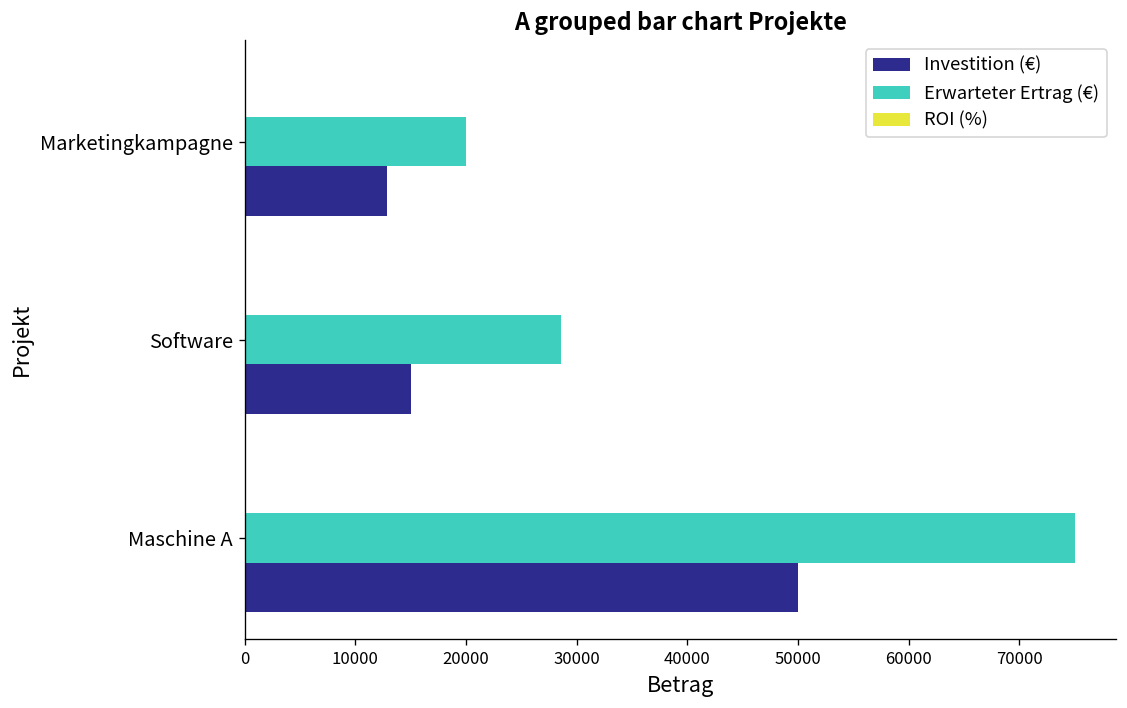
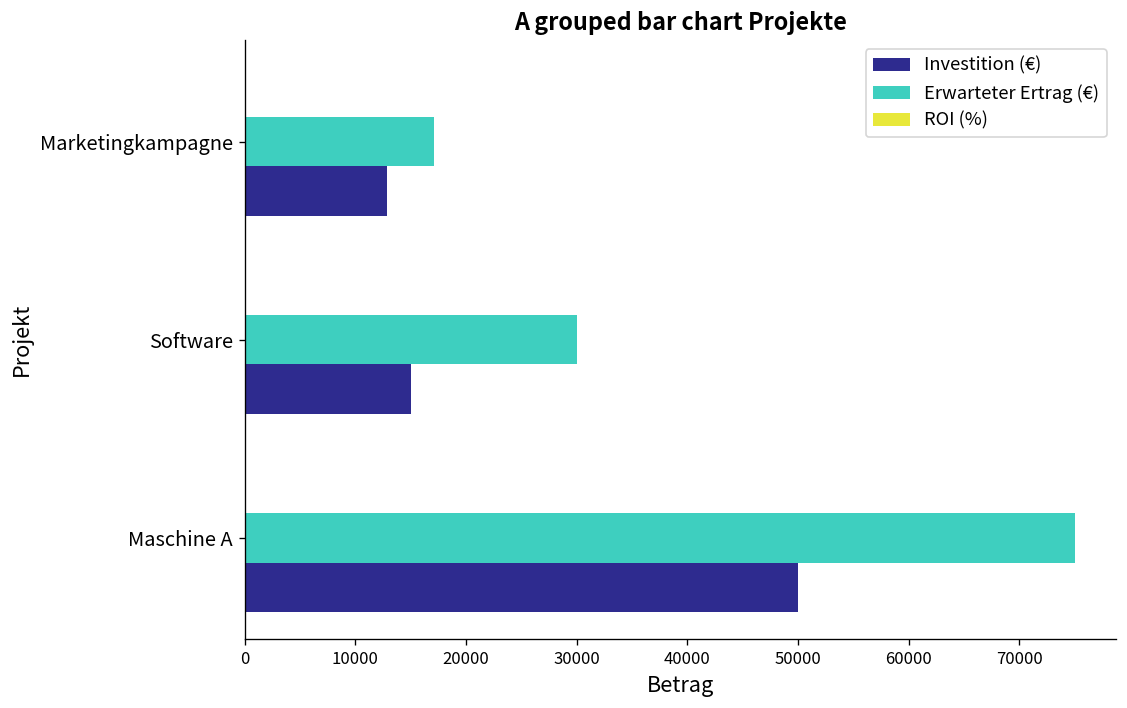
  {
    "Investition (€)": {
      "Marketingkampagne": 13000,
      "Software": 15000,
      "Maschine A": 50000
    },
    "Erwarteter Ertrag (€)": {
-     "Marketingkampagne": 20000,
-     "Software": 29000,
+     "Marketingkampagne": 17000,
+     "Software": 30000,
      "Maschine A": 75000
    },
    "ROI (%)": {
      "Marketingkampagne": 0,
      "Software": 0,
      "Maschine A": 0
    }
  }
